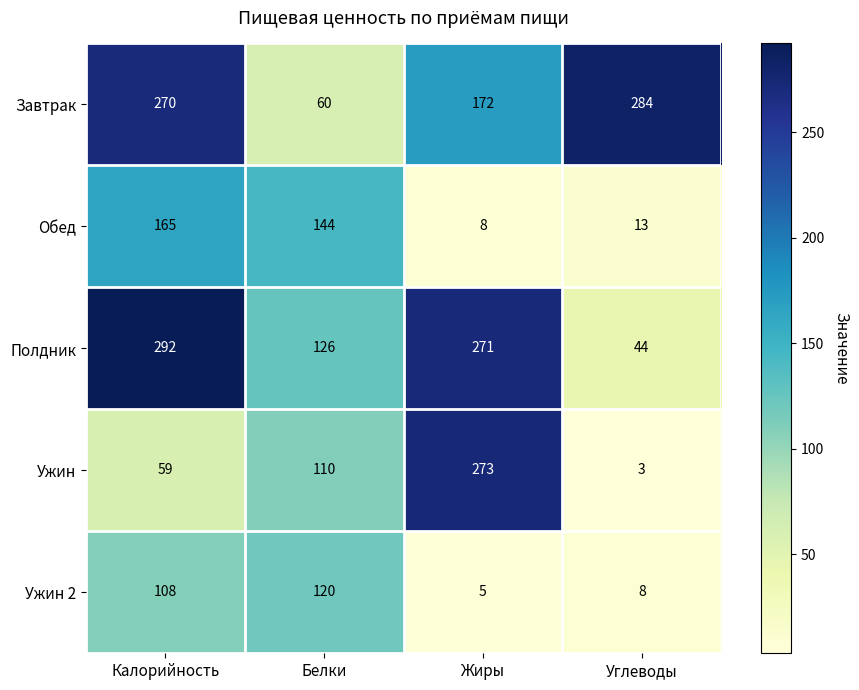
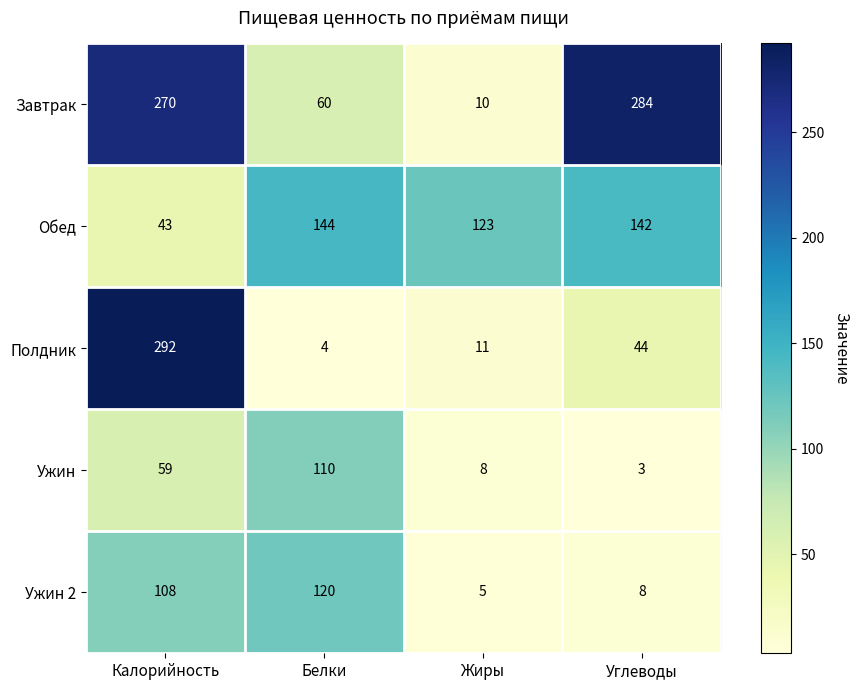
  {
    "Завтрак": {
      "Калорийность": 270,
      "Белки": 60,
-     "Жиры": 172,
+     "Жиры": 10,
      "Углеводы": 284
    },
    "Обед": {
-     "Калорийность": 165,
+     "Калорийность": 43,
      "Белки": 144,
-     "Жиры": 8,
-     "Углеводы": 13
+     "Жиры": 123,
+     "Углеводы": 142
    },
    "Полдник": {
      "Калорийность": 292,
-     "Белки": 126,
-     "Жиры": 271,
+     "Белки": 4,
+     "Жиры": 11,
      "Углеводы": 44
    },
    "Ужин": {
      "Калорийность": 59,
      "Белки": 110,
-     "Жиры": 273,
+     "Жиры": 8,
      "Углеводы": 3
    },
    "Ужин 2": {
      "Калорийность": 108,
      "Белки": 120,
      "Жиры": 5,
      "Углеводы": 8
    }
  }
